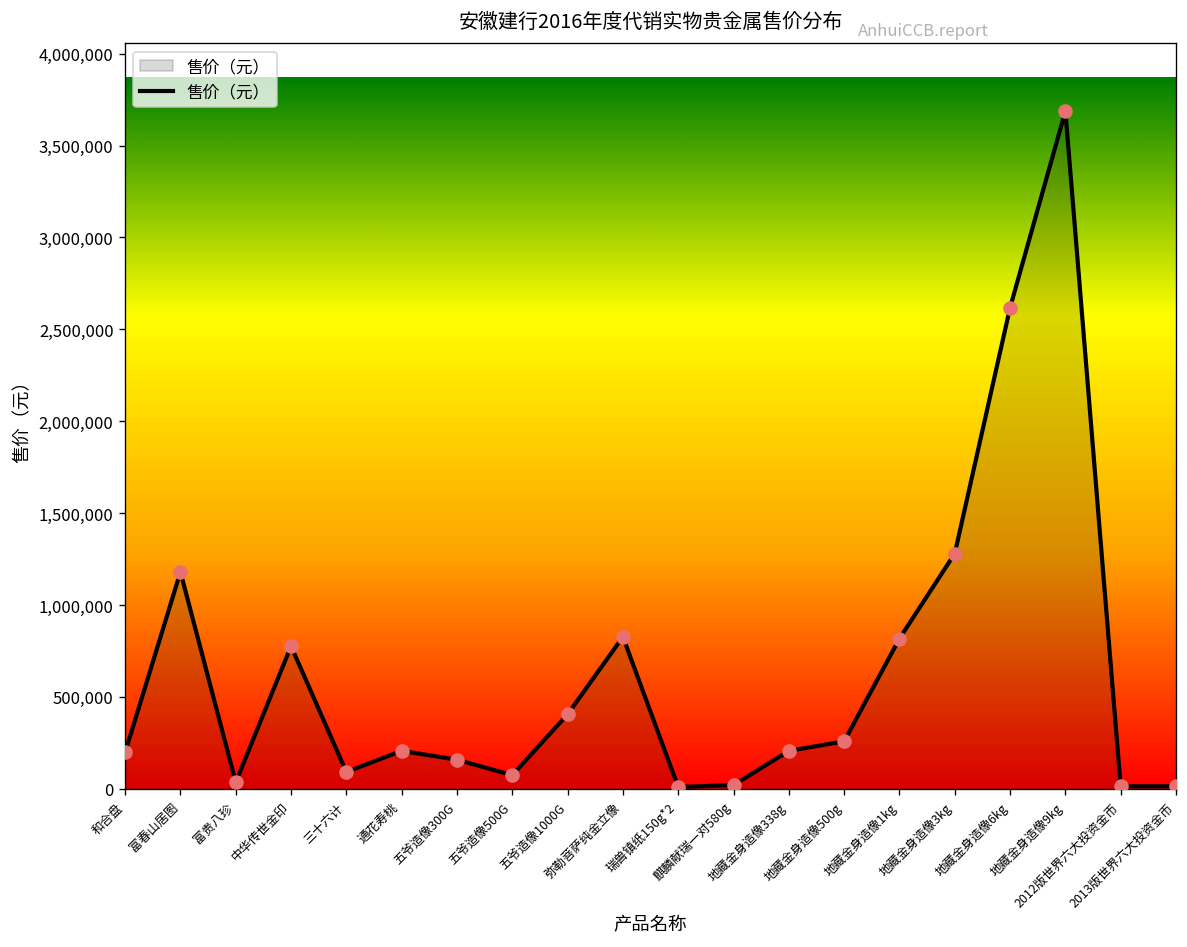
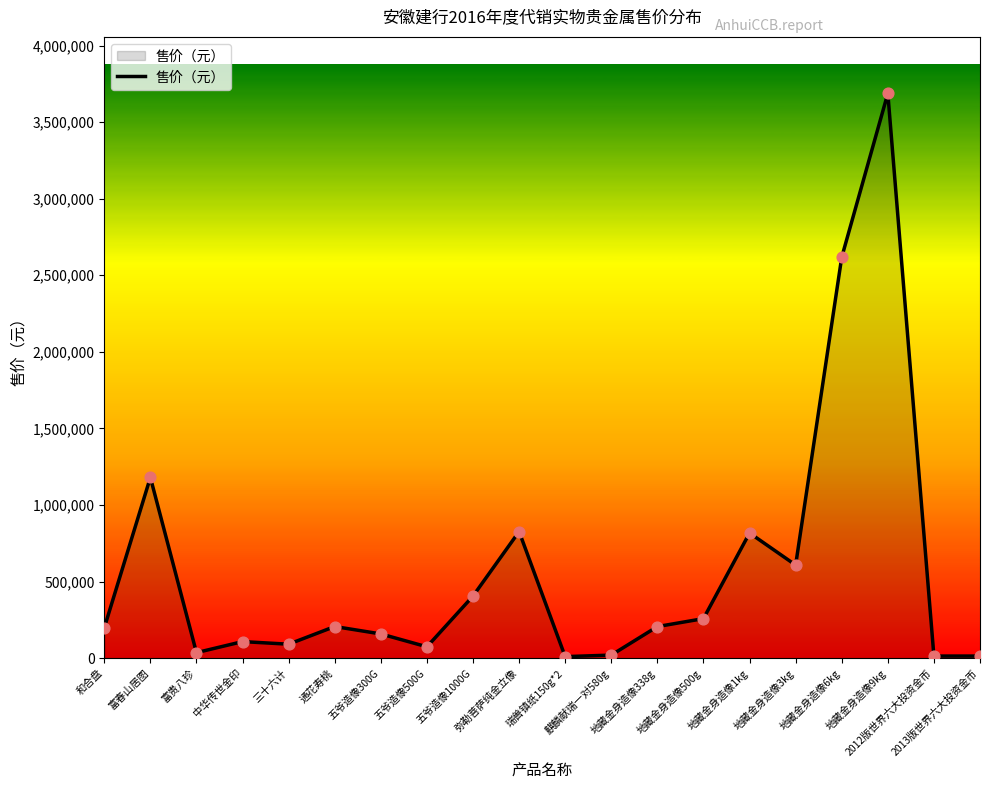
  {
    "和合盘": "200,000",
    "富春山居图": "1,180,000",
    "富贵八珍": "40,000",
-   "中华传世金印": "780,000",
+   "中华传世金印": "110,000",
    "三十六计": "90,000",
    "通花寿桃": "210,000",
    "五爷造像300G": "160,000",
    "五爷造像500G": "70,000",
    "五爷造像1000G": "410,000",
    "弥勒菩萨纯金立像": "830,000",
    "瑞兽镇纸150g*2": "10,000",
    "麒麟献瑞一对580g": "20,000",
    "地藏金身造像338g": "210,000",
    "地藏金身造像500g": "260,000",
    "地藏金身造像1kg": "820,000",
-   "地藏金身造像3kg": "1,280,000",
+   "地藏金身造像3kg": "610,000",
    "地藏金身造像6kg": "2,620,000",
    "地藏金身造像9kg": "3,690,000",
    "2012版世界六大投资金币": "10,000",
    "2013版世界六大投资金币": "10,000"
  }
